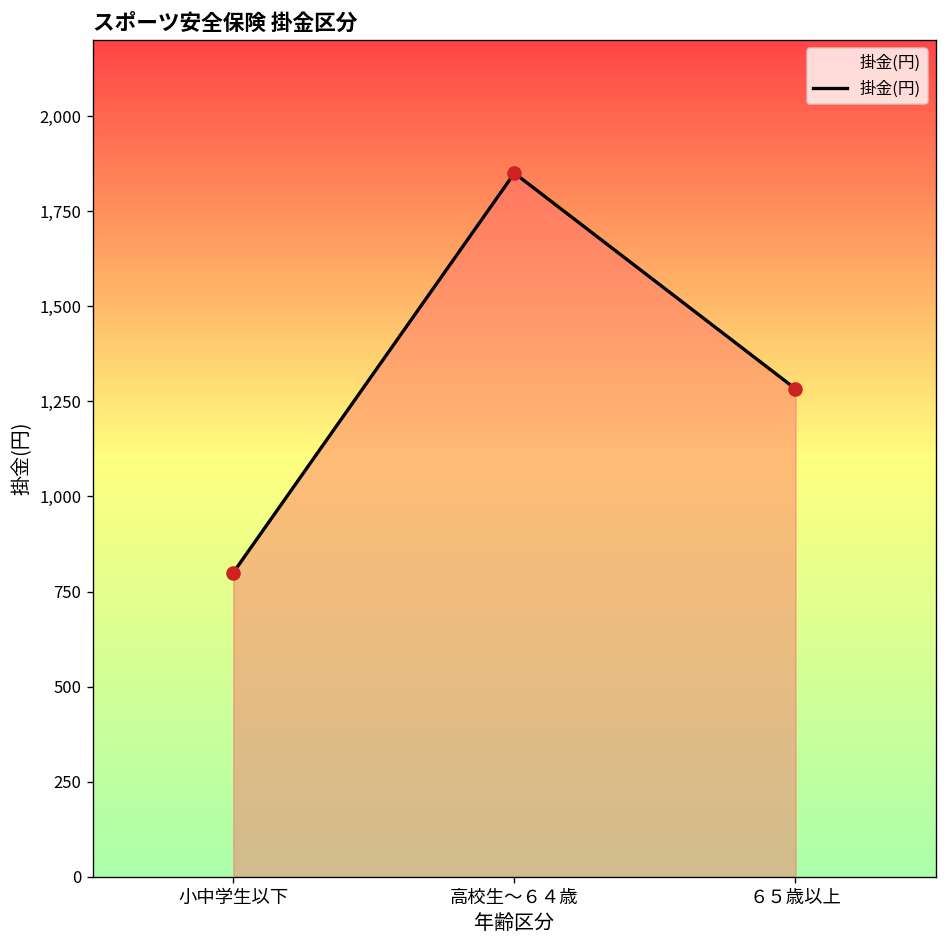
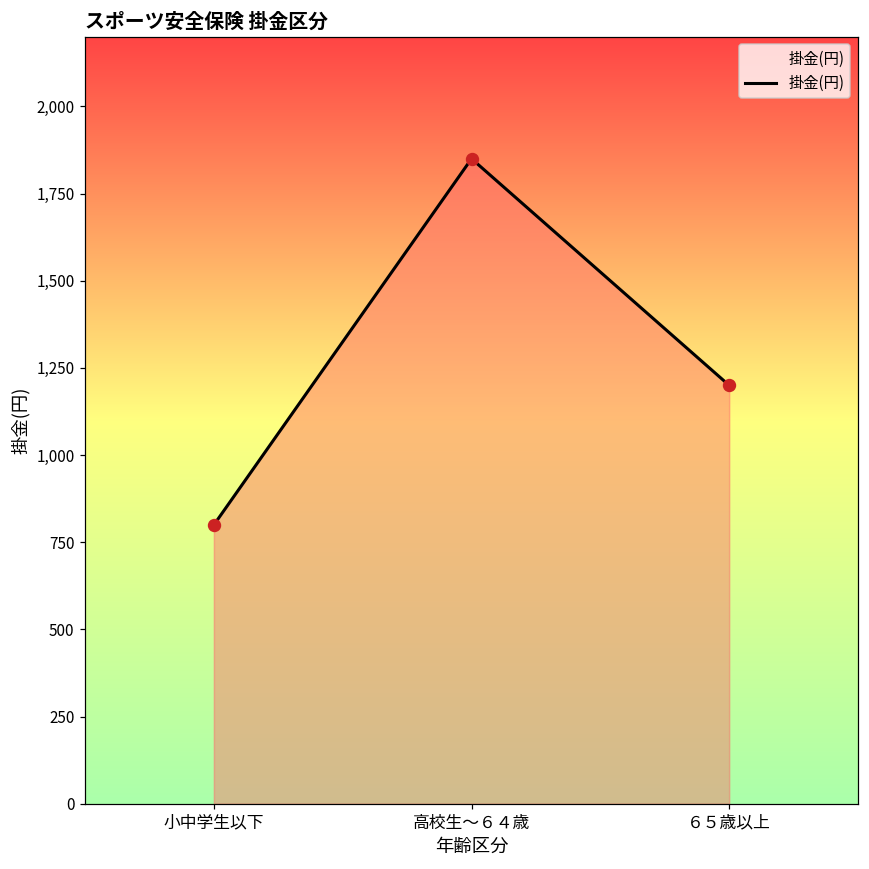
  {
    "小中学生以下": "800",
    "高校生～６４歳": "1,850",
-   "６５歳以上": "1,280"
+   "６５歳以上": "1,200"
  }
